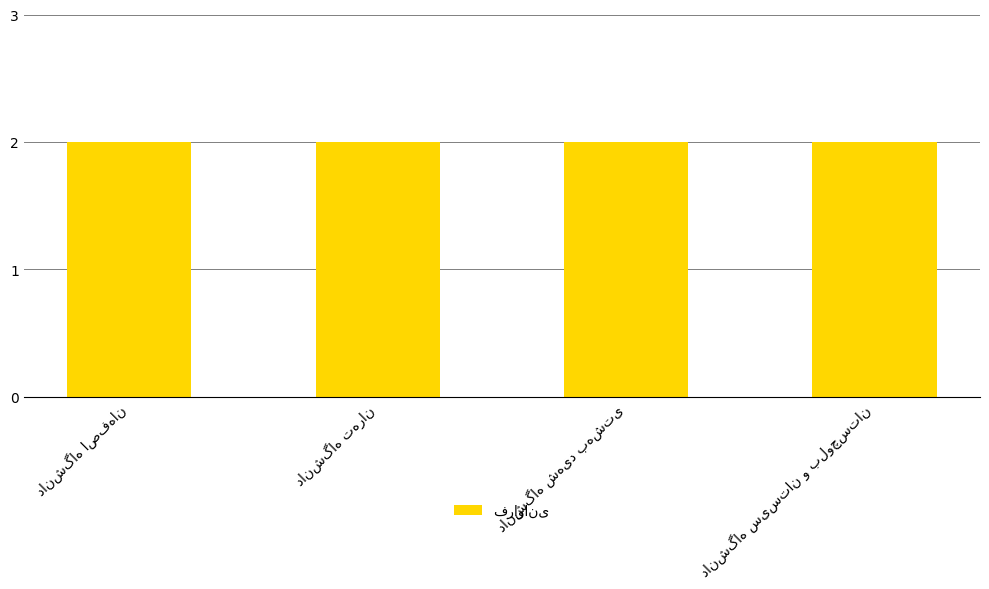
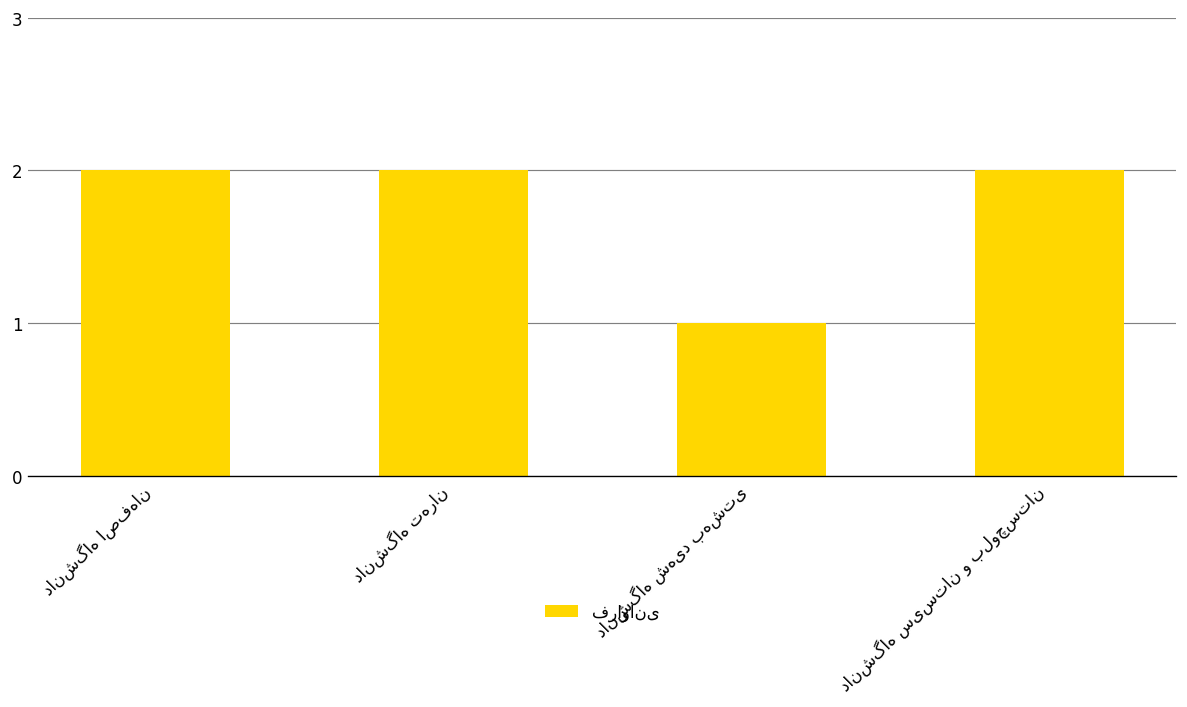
  {
    "دانشگاه اصفهان": 2,
    "دانشگاه تهران": 2,
-   "دانشگاه شهید بهشتی": 2,
+   "دانشگاه شهید بهشتی": 1,
    "دانشگاه سیستان و بلوچستان": 2
  }
